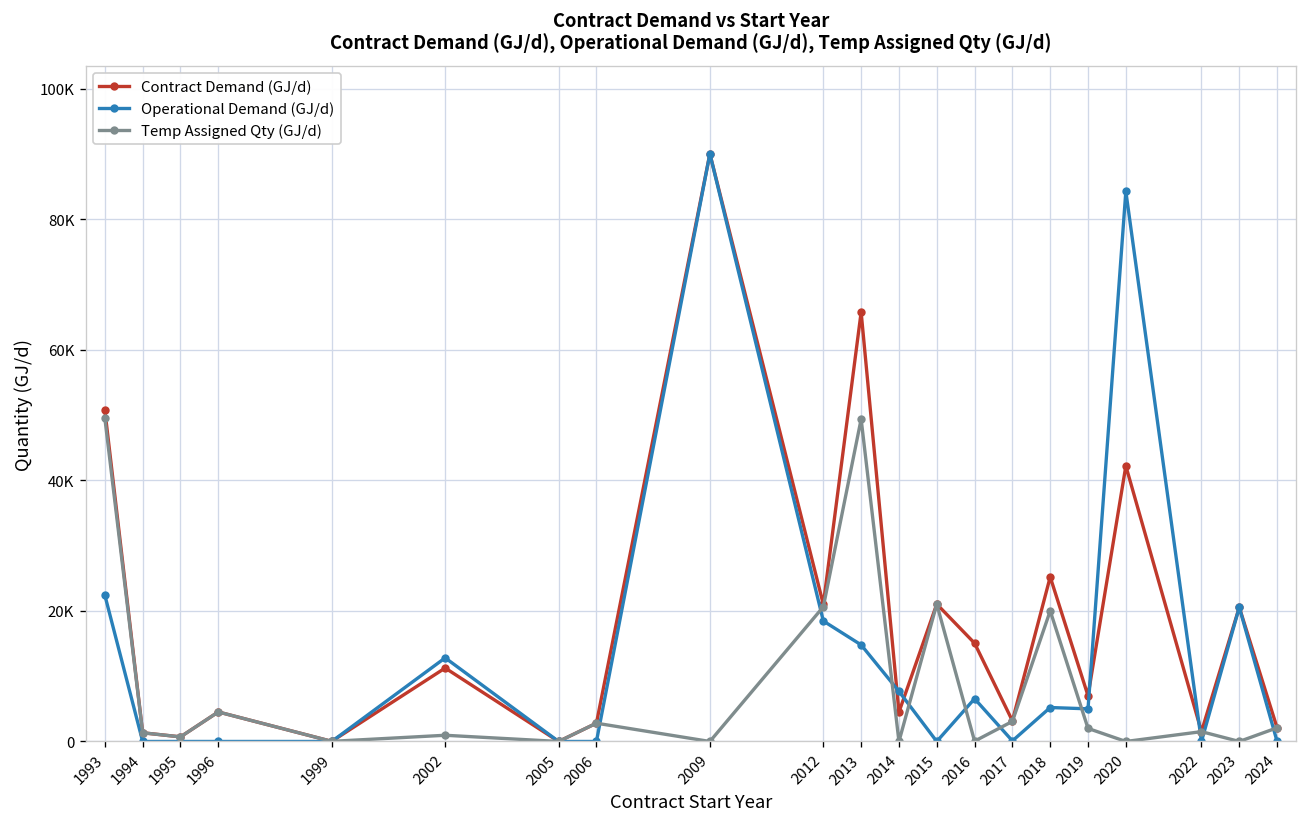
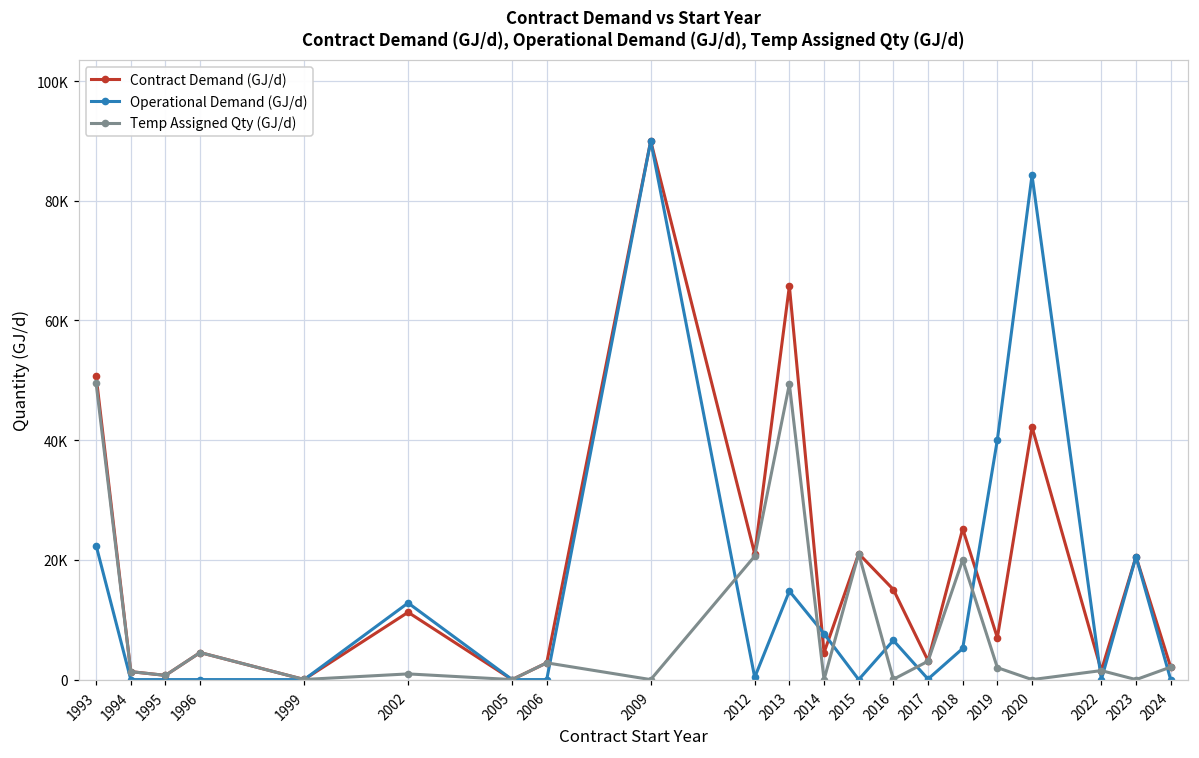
  {
    "Contract Demand (GJ/d)": {
      "1993": 51000,
      "2002": 11000,
      "2013": 66000,
      "2014": 5000,
      "2016": 15000,
      "2018": 25000,
      "2019": 7000,
      "2020": 42000
    },
    "Operational Demand (GJ/d)": {
      "1993": 22000,
      "1994": 0,
      "1995": 0,
      "1996": 0,
      "2002": 13000,
      "2006": 0,
-     "2012": 18000,
+     "2012": 0,
      "2013": 15000,
      "2014": 8000,
      "2015": 0,
      "2016": 7000,
      "2017": 0,
      "2018": 5000,
-     "2019": 5000,
+     "2019": 40000,
      "2020": 84000,
      "2022": 0,
      "2024": 0
    },
    "Temp Assigned Qty (GJ/d)": {
      "1993": 50000,
      "2002": 1000,
      "2009": 0,
      "2013": 49000,
      "2014": 0,
      "2016": 0,
      "2018": 20000,
      "2019": 2000,
      "2020": 0,
      "2023": 0
    }
  }
